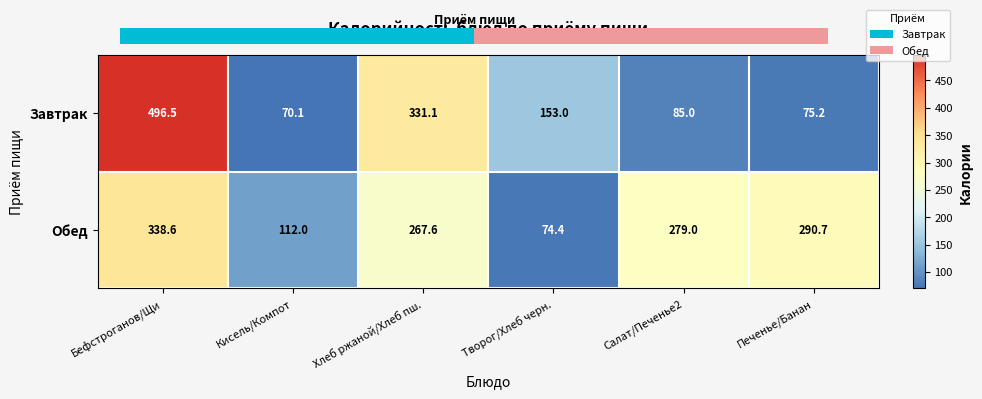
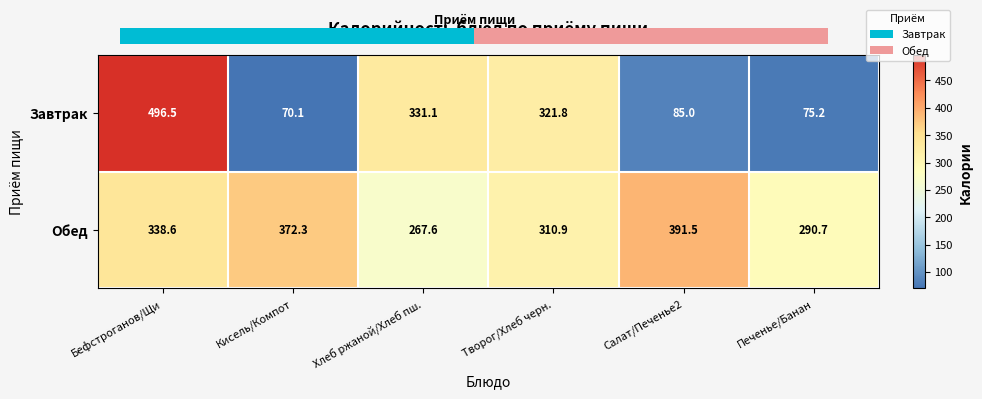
  {
    "Калорийность блюд по приёму пищи": {
      "Завтрак": {
        "Бефстроганов/Щи": 496.5,
        "Кисель/Компот": 70.1,
        "Хлеб ржаной/Хлеб пш.": 331.1,
-       "Творог/Хлеб черн.": 153.0,
+       "Творог/Хлеб черн.": 321.8,
        "Салат/Печенье2": 85.0,
        "Печенье/Банан": 75.2
      },
      "Обед": {
        "Бефстроганов/Щи": 338.6,
-       "Кисель/Компот": 112.0,
+       "Кисель/Компот": 372.3,
        "Хлеб ржаной/Хлеб пш.": 267.6,
-       "Творог/Хлеб черн.": 74.4,
-       "Салат/Печенье2": 279.0,
+       "Творог/Хлеб черн.": 310.9,
+       "Салат/Печенье2": 391.5,
        "Печенье/Банан": 290.7
      }
    }
  }
